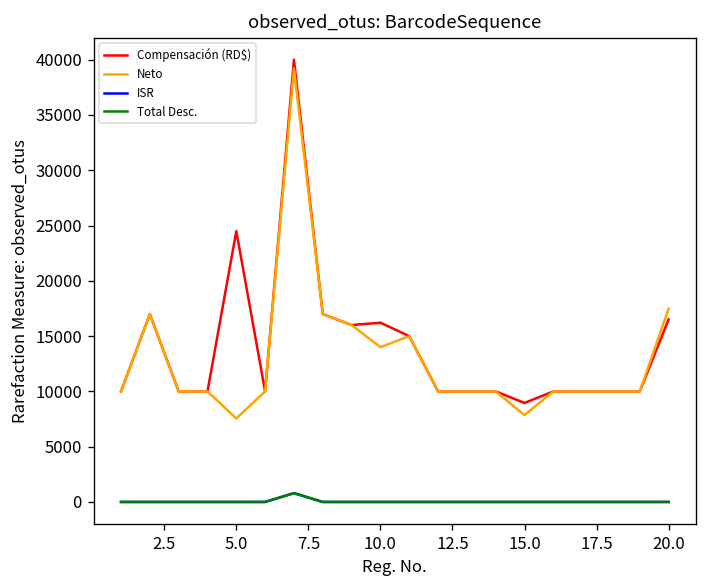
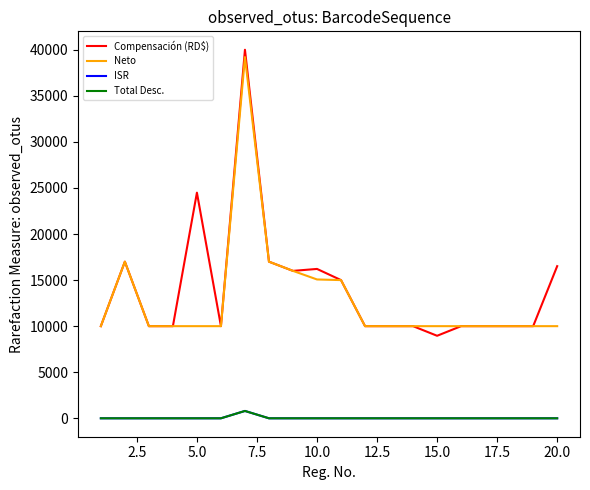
  {
    "Compensación (RD$)": {
      "5.0": 24000,
      "10.0": 16000,
      "15.0": 9000,
      "20.0": 17000
    },
    "Neto": {
-     "5.0": 8000,
-     "10.0": 14000,
-     "15.0": 8000,
-     "20.0": 17000
+     "5.0": 10000,
+     "10.0": 15000,
+     "15.0": 10000,
+     "20.0": 10000
    },
    "Total Desc.": {
      "5.0": 0,
      "10.0": 0,
      "15.0": 0,
      "20.0": 0
    }
  }
